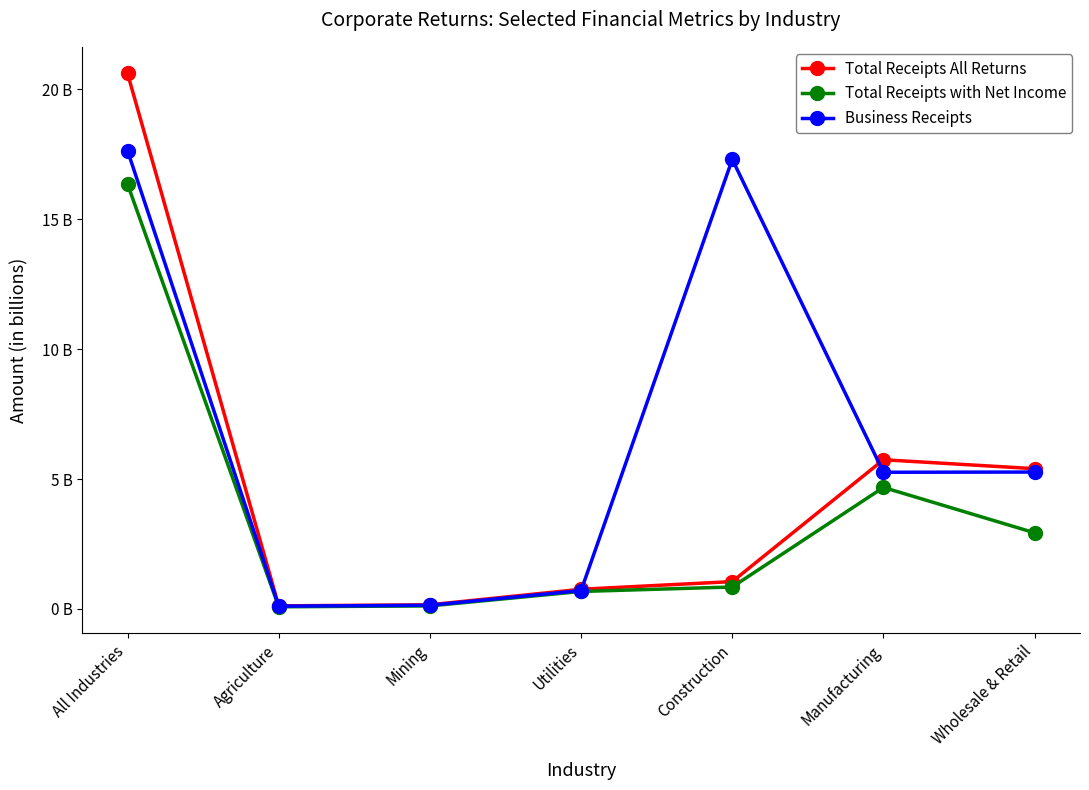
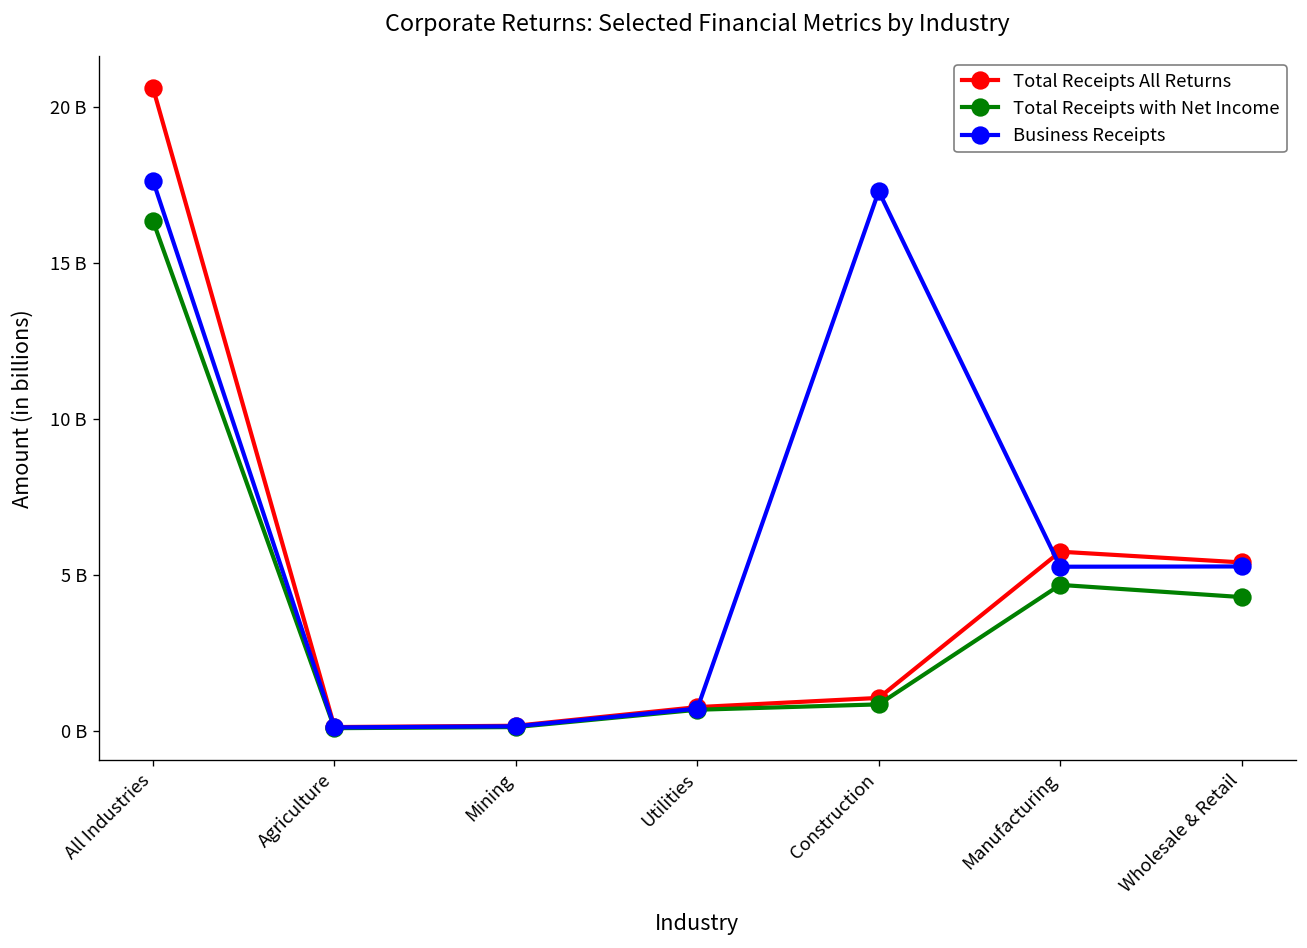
  {
    "Total Receipts All Returns": {
      "All Industries": 20600000000,
      "Construction": 1100000000,
      "Manufacturing": 5700000000,
      "Wholesale & Retail": 5400000000
    },
    "Total Receipts with Net Income": {
      "All Industries": 16300000000,
      "Construction": 800000000,
      "Manufacturing": 4700000000,
-     "Wholesale & Retail": 2900000000
+     "Wholesale & Retail": 4300000000
    },
    "Business Receipts": {
      "All Industries": 17600000000,
      "Construction": 17300000000,
      "Manufacturing": 5300000000,
      "Wholesale & Retail": 5300000000
    }
  }
